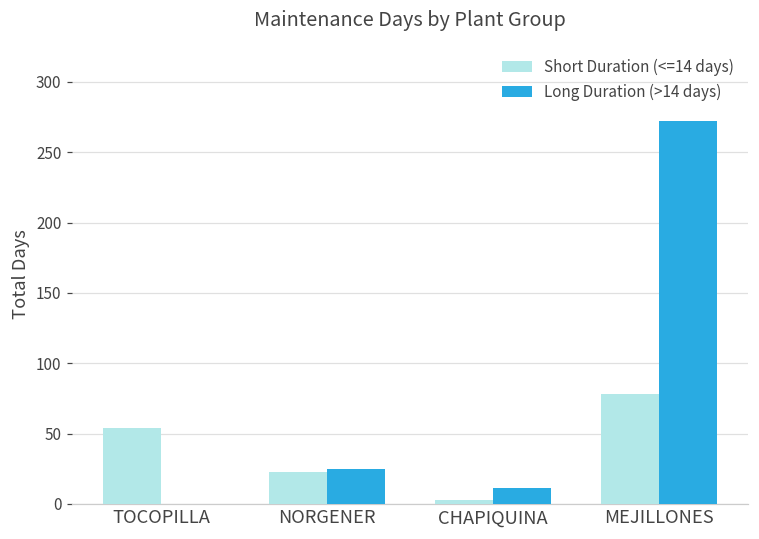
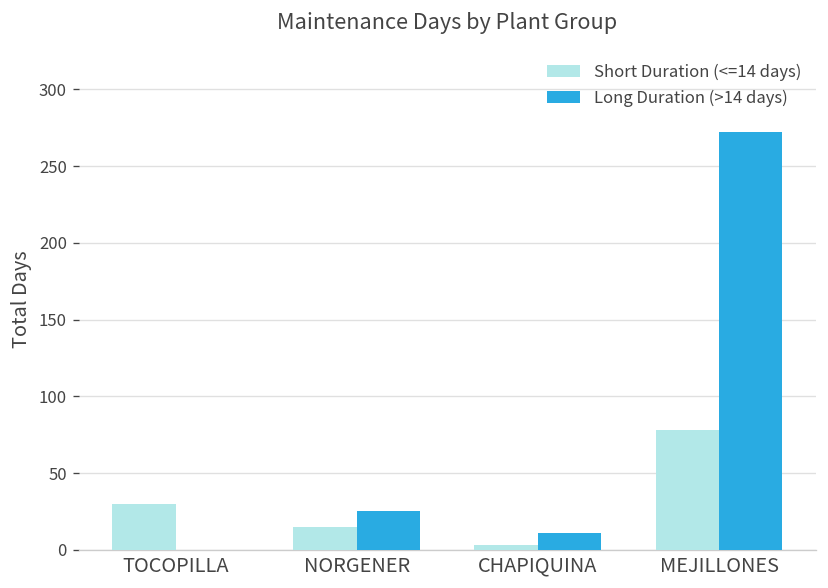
  {
    "Short Duration (<=14 days)": {
-     "TOCOPILLA": 54,
-     "NORGENER": 23,
+     "TOCOPILLA": 30,
+     "NORGENER": 15,
      "CHAPIQUINA": 3,
      "MEJILLONES": 78
    },
    "Long Duration (>14 days)": {
      "TOCOPILLA": 0,
      "NORGENER": 25,
      "CHAPIQUINA": 11,
      "MEJILLONES": 272
    }
  }
